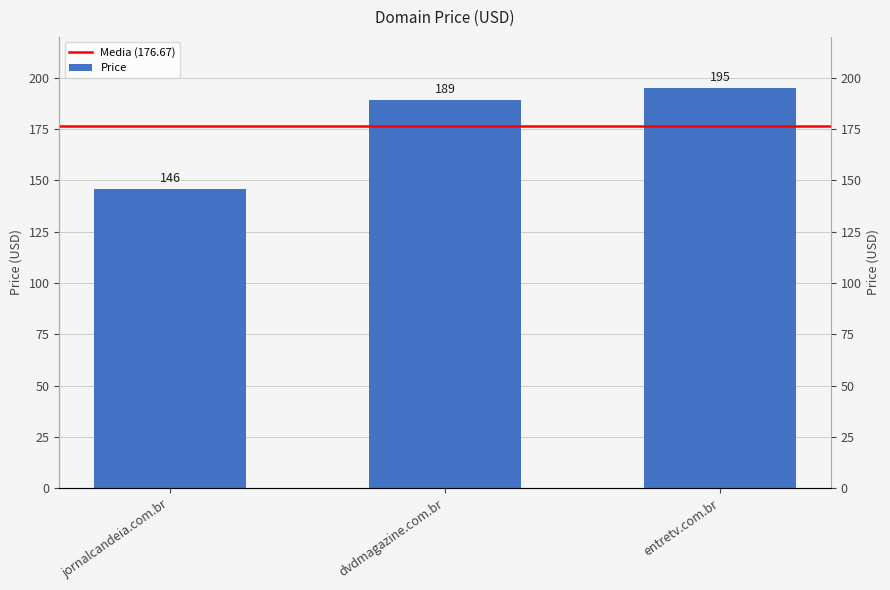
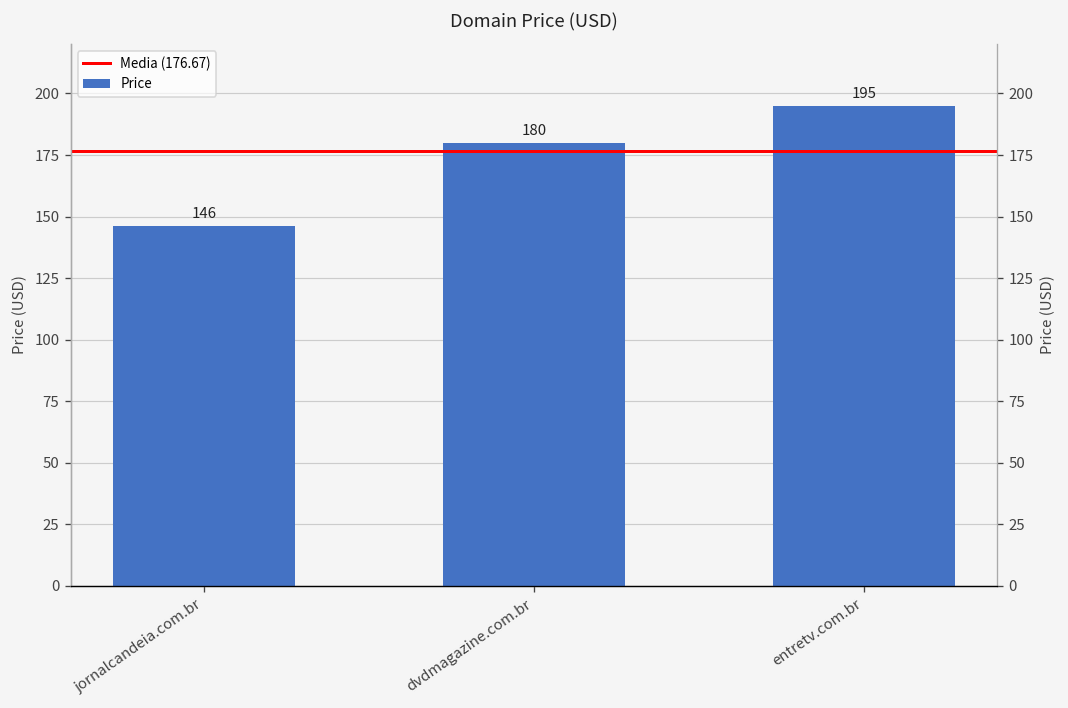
  {
    "jornalcandeia.com.br": 146,
-   "dvdmagazine.com.br": 189,
+   "dvdmagazine.com.br": 180,
    "entretv.com.br": 195
  }
